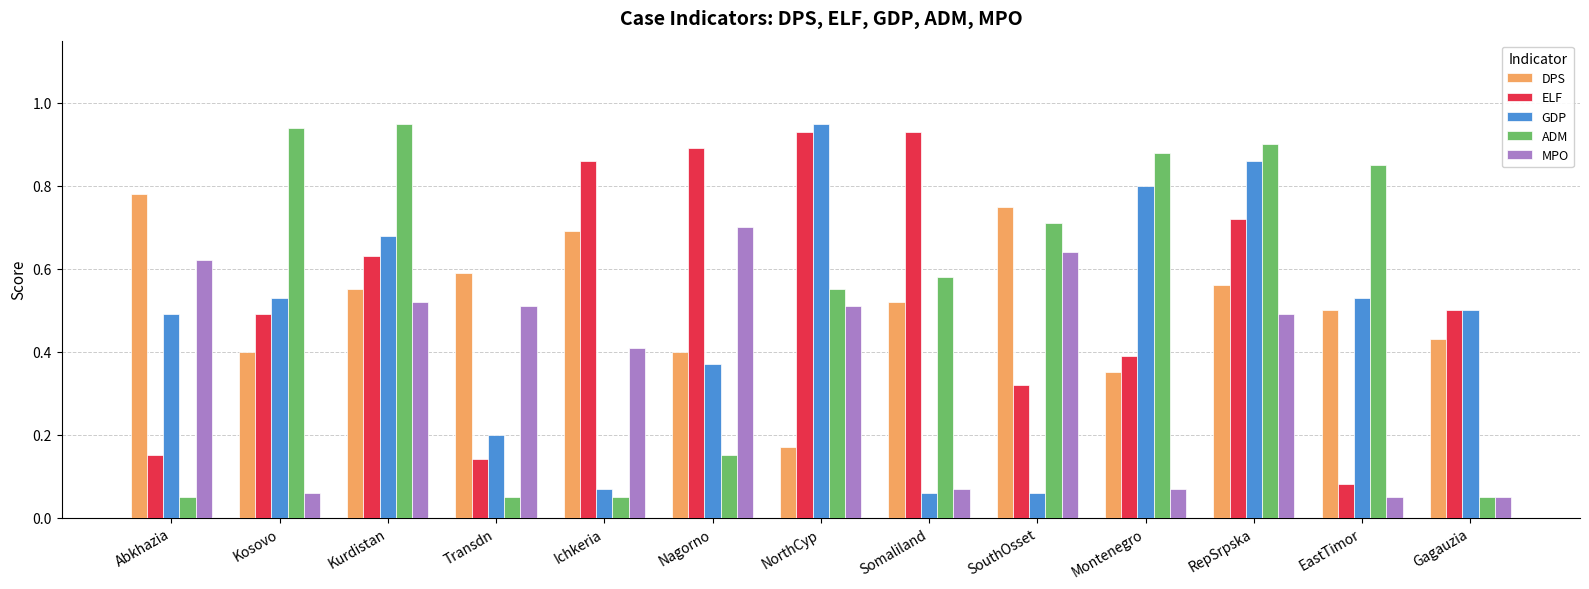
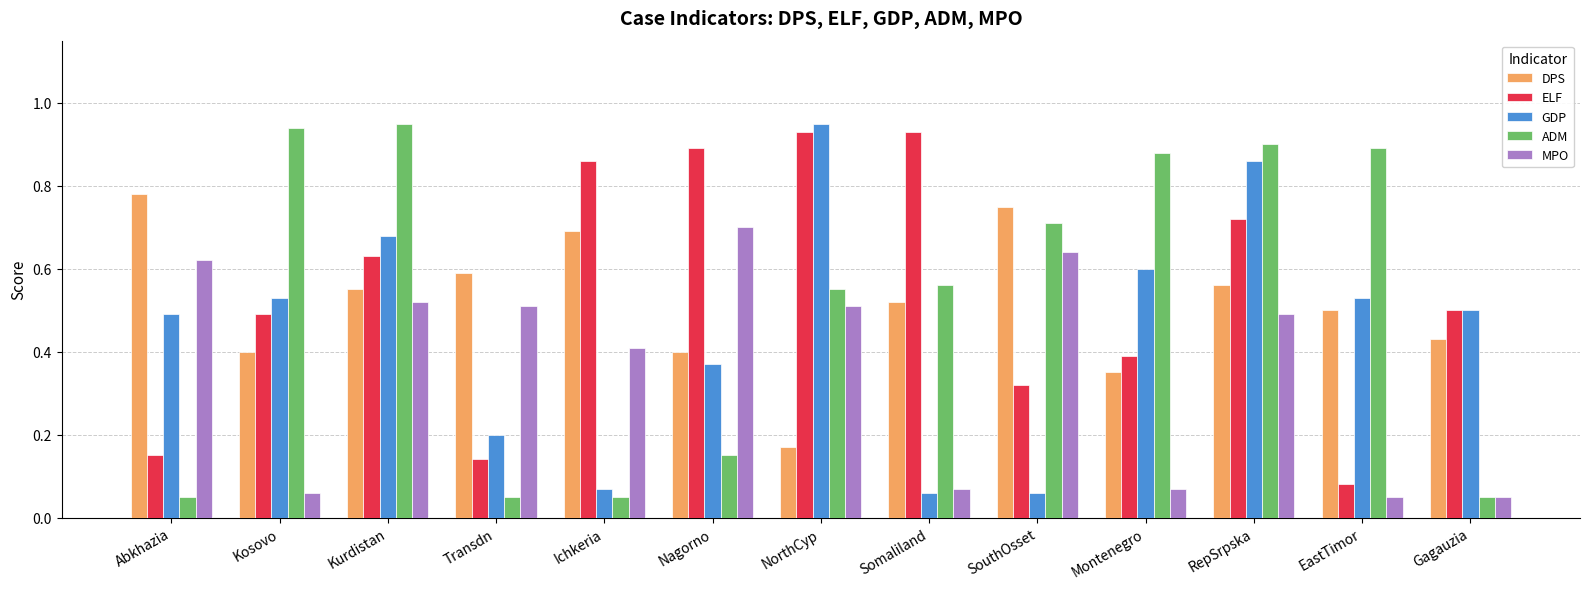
  {
    "DPS": {
      "Abkhazia": 0.78,
      "Kosovo": 0.40,
      "Kurdistan": 0.55,
      "Transdn": 0.59,
      "Ichkeria": 0.69,
      "Nagorno": 0.40,
      "NorthCyp": 0.17,
      "Somaliland": 0.52,
      "SouthOsset": 0.75,
      "Montenegro": 0.35,
      "RepSrpska": 0.56,
      "EastTimor": 0.50,
      "Gagauzia": 0.43
    },
    "ELF": {
      "Abkhazia": 0.15,
      "Kosovo": 0.49,
      "Kurdistan": 0.63,
      "Transdn": 0.14,
      "Ichkeria": 0.86,
      "Nagorno": 0.89,
      "NorthCyp": 0.93,
      "Somaliland": 0.93,
      "SouthOsset": 0.32,
      "Montenegro": 0.39,
      "RepSrpska": 0.72,
      "EastTimor": 0.08,
      "Gagauzia": 0.50
    },
    "GDP": {
      "Abkhazia": 0.49,
      "Kosovo": 0.53,
      "Kurdistan": 0.68,
      "Transdn": 0.2,
      "Ichkeria": 0.07,
      "Nagorno": 0.37,
      "NorthCyp": 0.95,
      "Somaliland": 0.06,
      "SouthOsset": 0.06,
-     "Montenegro": 0.8,
+     "Montenegro": 0.6,
      "RepSrpska": 0.86,
      "EastTimor": 0.53,
      "Gagauzia": 0.5
    },
    "ADM": {
      "Abkhazia": 0.05,
      "Kosovo": 0.94,
      "Kurdistan": 0.95,
      "Transdn": 0.05,
      "Ichkeria": 0.05,
      "Nagorno": 0.15,
      "NorthCyp": 0.55,
-     "Somaliland": 0.58,
+     "Somaliland": 0.56,
      "SouthOsset": 0.71,
      "Montenegro": 0.88,
      "RepSrpska": 0.90,
-     "EastTimor": 0.85,
+     "EastTimor": 0.89,
      "Gagauzia": 0.05
    },
    "MPO": {
      "Abkhazia": 0.62,
      "Kosovo": 0.06,
      "Kurdistan": 0.52,
      "Transdn": 0.51,
      "Ichkeria": 0.41,
      "Nagorno": 0.70,
      "NorthCyp": 0.51,
      "Somaliland": 0.07,
      "SouthOsset": 0.64,
      "Montenegro": 0.07,
      "RepSrpska": 0.49,
      "EastTimor": 0.05,
      "Gagauzia": 0.05
    }
  }
